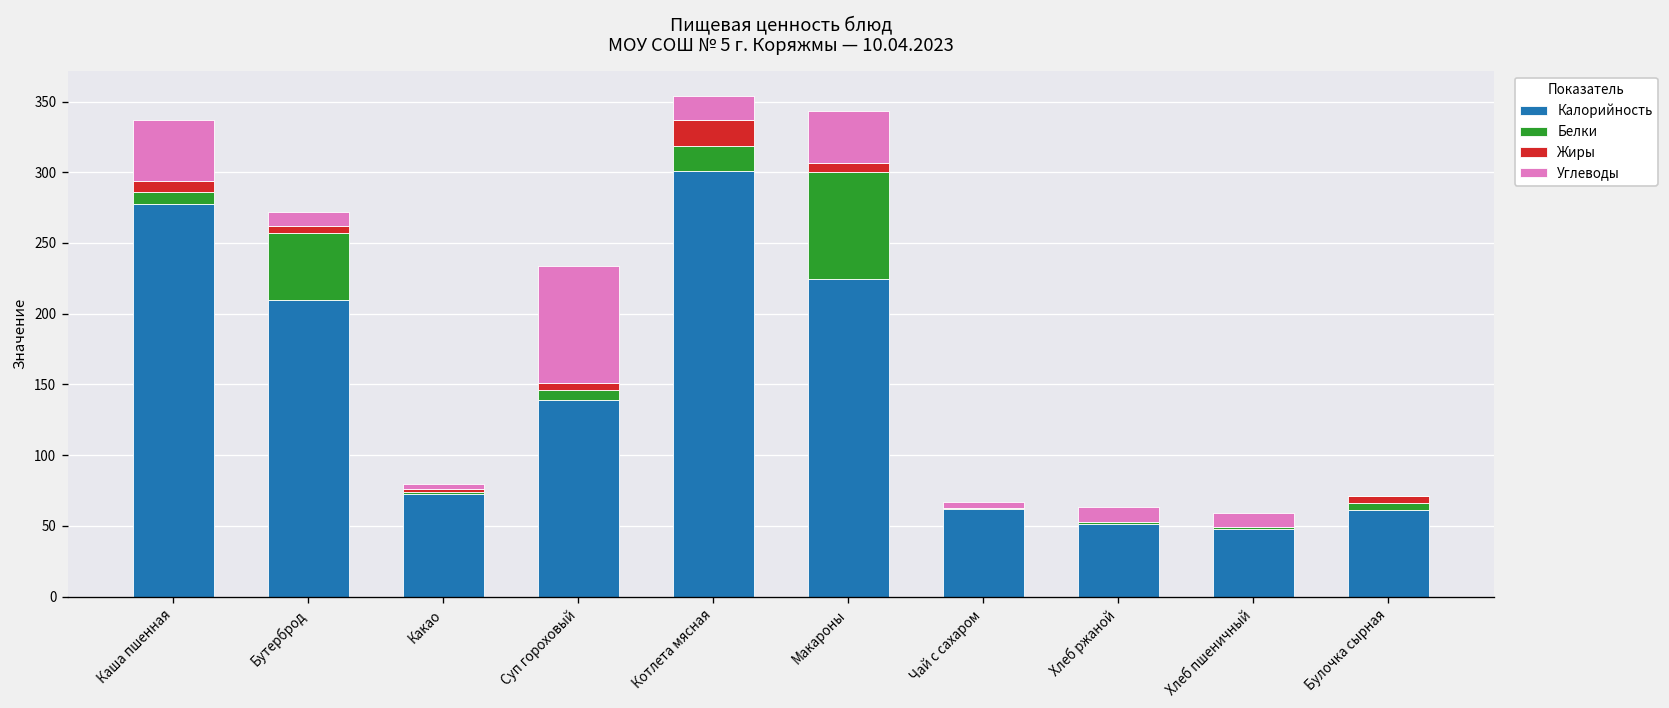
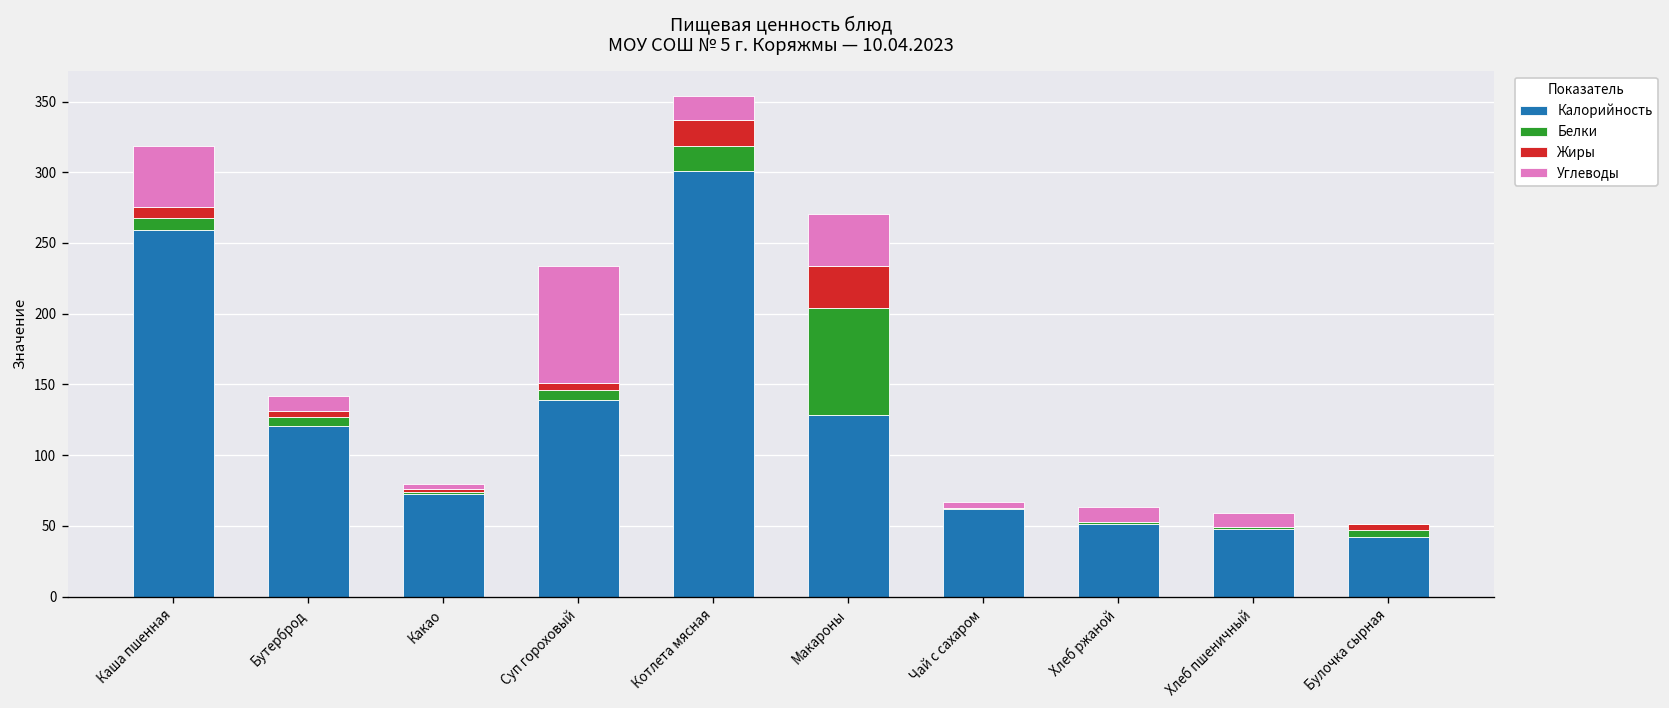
  {
    "Калорийность": {
-     "Каша пшенная": 278,
-     "Бутерброд": 210,
+     "Каша пшенная": 259,
+     "Бутерброд": 121,
      "Какао": 72,
      "Суп гороховый": 139,
      "Котлета мясная": 301,
-     "Макароны": 225,
+     "Макароны": 128,
      "Чай с сахаром": 62,
      "Хлеб ржаной": 51,
      "Хлеб пшеничный": 47,
-     "Булочка сырная": 61
+     "Булочка сырная": 42
    },
    "Белки": {
      "Каша пшенная": 8,
-     "Бутерброд": 48,
+     "Бутерброд": 6,
      "Суп гороховый": 7,
      "Котлета мясная": 18,
      "Макароны": 76,
      "Булочка сырная": 5
    },
    "Жиры": {
      "Каша пшенная": 8,
      "Бутерброд": 5,
      "Суп гороховый": 5,
      "Котлета мясная": 18,
-     "Макароны": 6,
+     "Макароны": 30,
      "Чай с сахаром": 0,
      "Булочка сырная": 5
    },
    "Углеводы": {
      "Каша пшенная": 43,
      "Бутерброд": 10,
      "Какао": 4,
      "Суп гороховый": 83,
      "Котлета мясная": 17,
      "Макароны": 36,
      "Чай с сахаром": 5,
      "Хлеб ржаной": 11,
      "Хлеб пшеничный": 10
    }
  }
